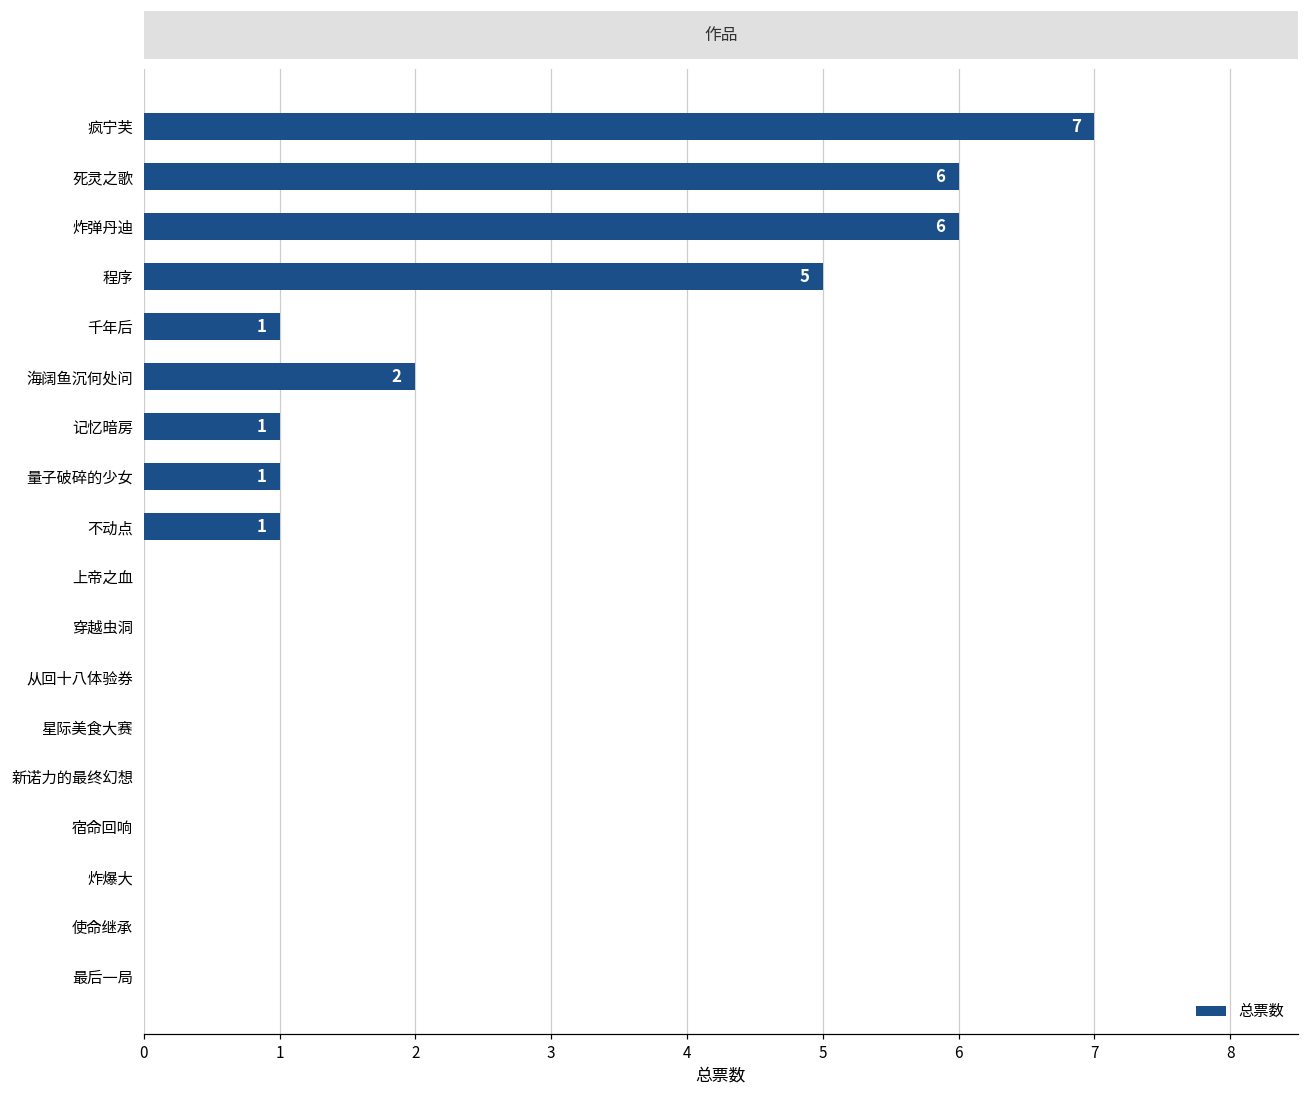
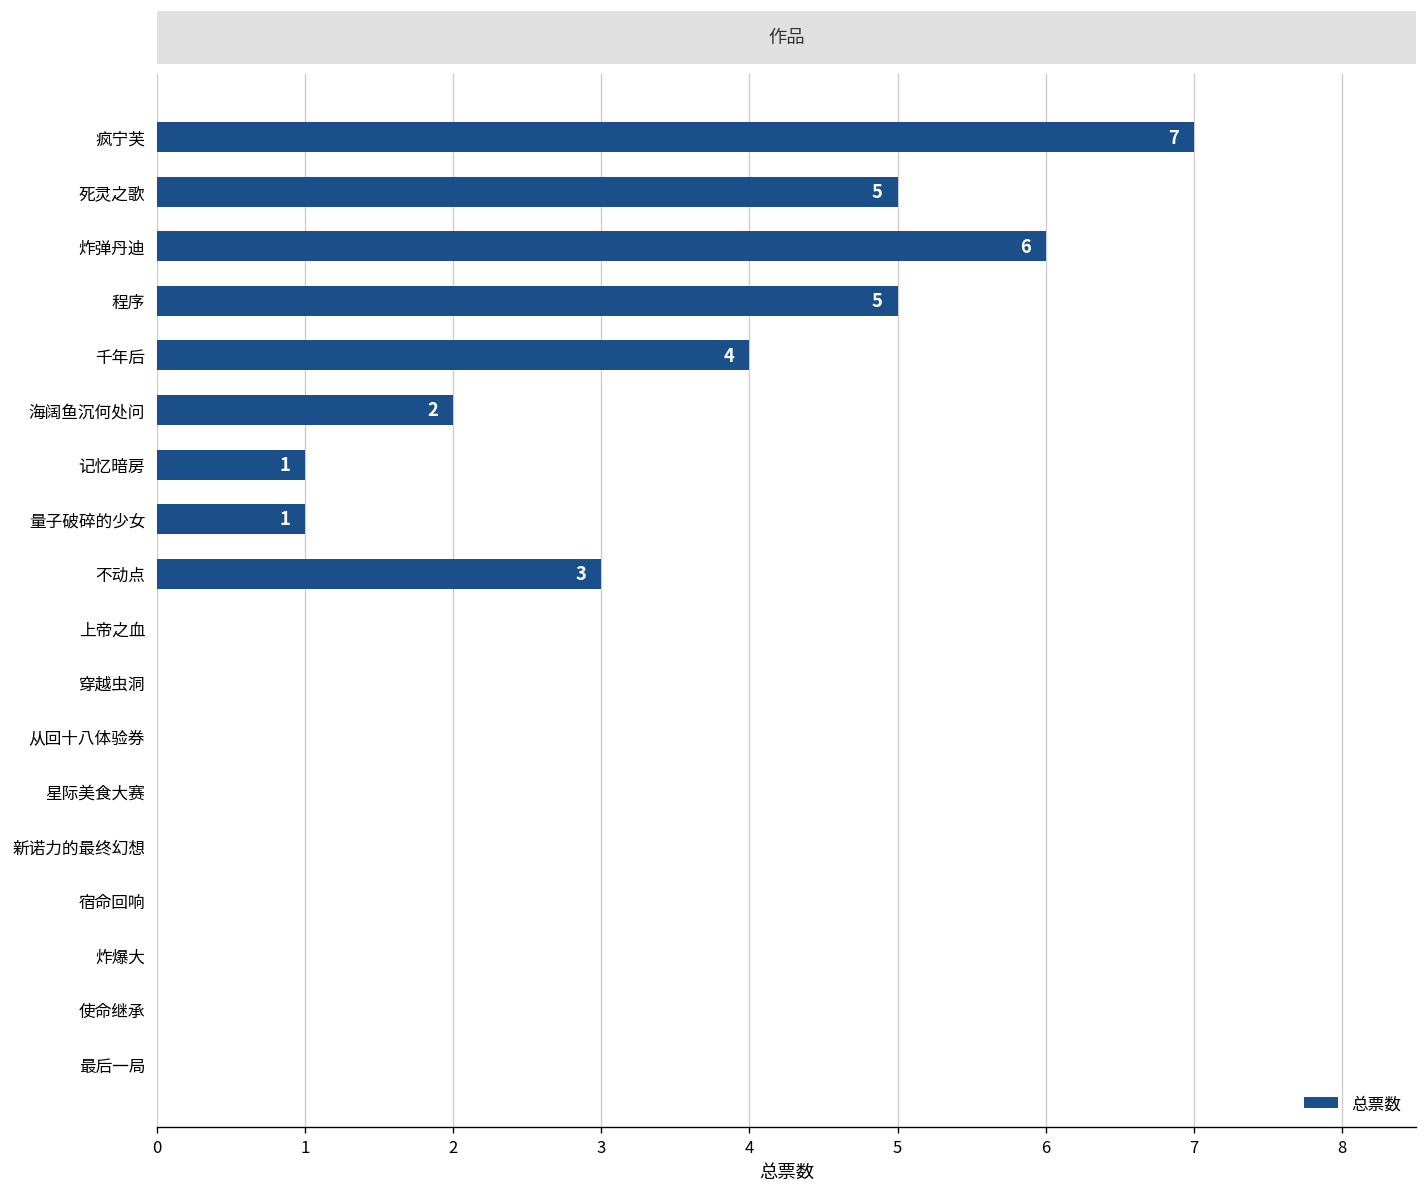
  {
    "疯宁芙": 7,
-   "死灵之歌": 6,
+   "死灵之歌": 5,
    "炸弹丹迪": 6,
    "程序": 5,
-   "千年后": 1,
+   "千年后": 4,
    "海阔鱼沉何处问": 2,
    "记忆暗房": 1,
    "量子破碎的少女": 1,
-   "不动点": 1
+   "不动点": 3
  }
